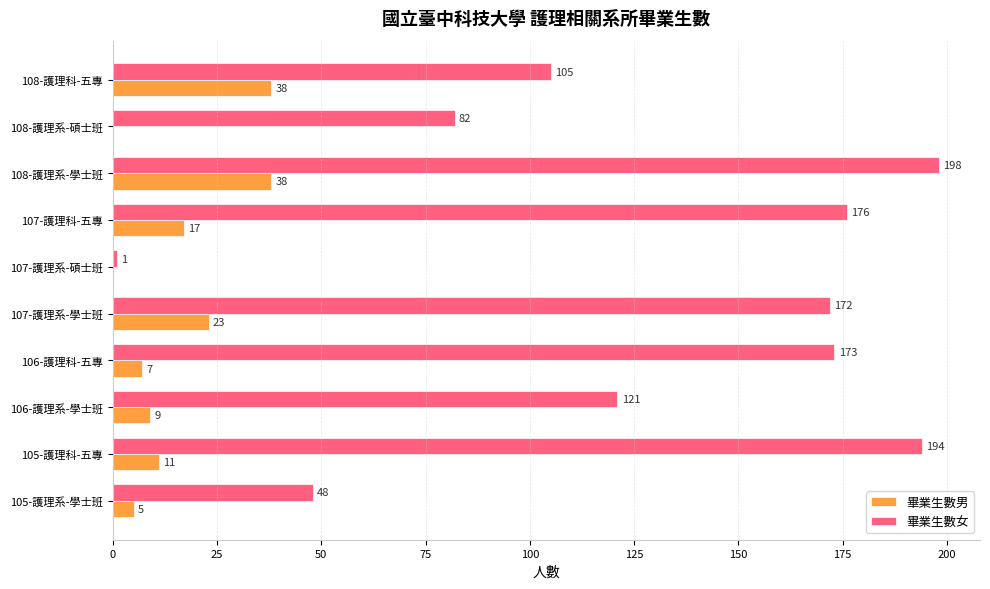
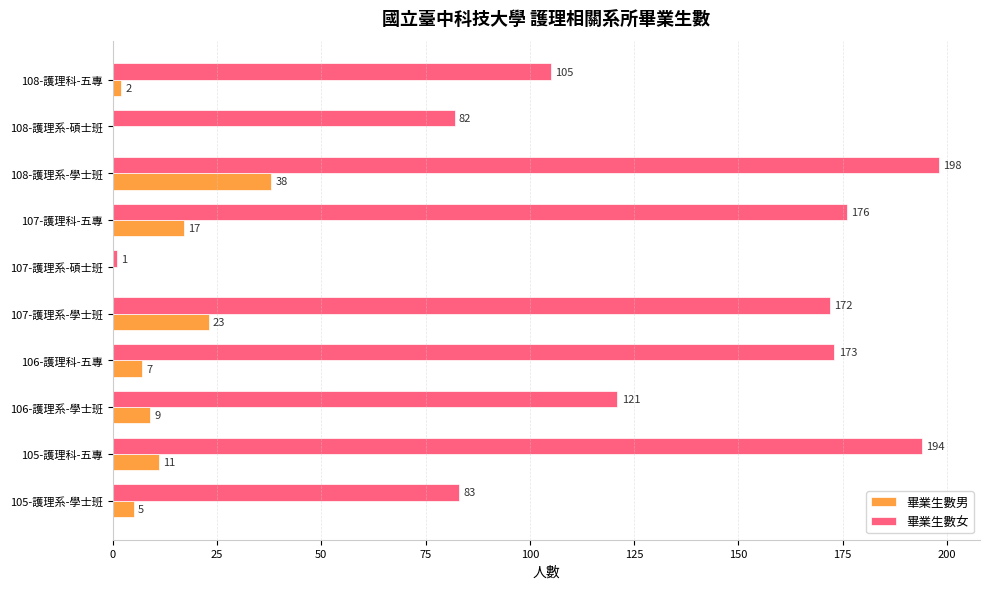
  {
    "畢業生數男": {
-     "108-護理科-五專": 38,
+     "108-護理科-五專": 2,
      "108-護理系-學士班": 38,
      "107-護理科-五專": 17,
      "107-護理系-學士班": 23,
      "106-護理科-五專": 7,
      "106-護理系-學士班": 9,
      "105-護理科-五專": 11,
      "105-護理系-學士班": 5
    },
    "畢業生數女": {
      "108-護理科-五專": 105,
      "108-護理系-碩士班": 82,
      "108-護理系-學士班": 198,
      "107-護理科-五專": 176,
      "107-護理系-碩士班": 1,
      "107-護理系-學士班": 172,
      "106-護理科-五專": 173,
      "106-護理系-學士班": 121,
      "105-護理科-五專": 194,
-     "105-護理系-學士班": 48
+     "105-護理系-學士班": 83
    }
  }
